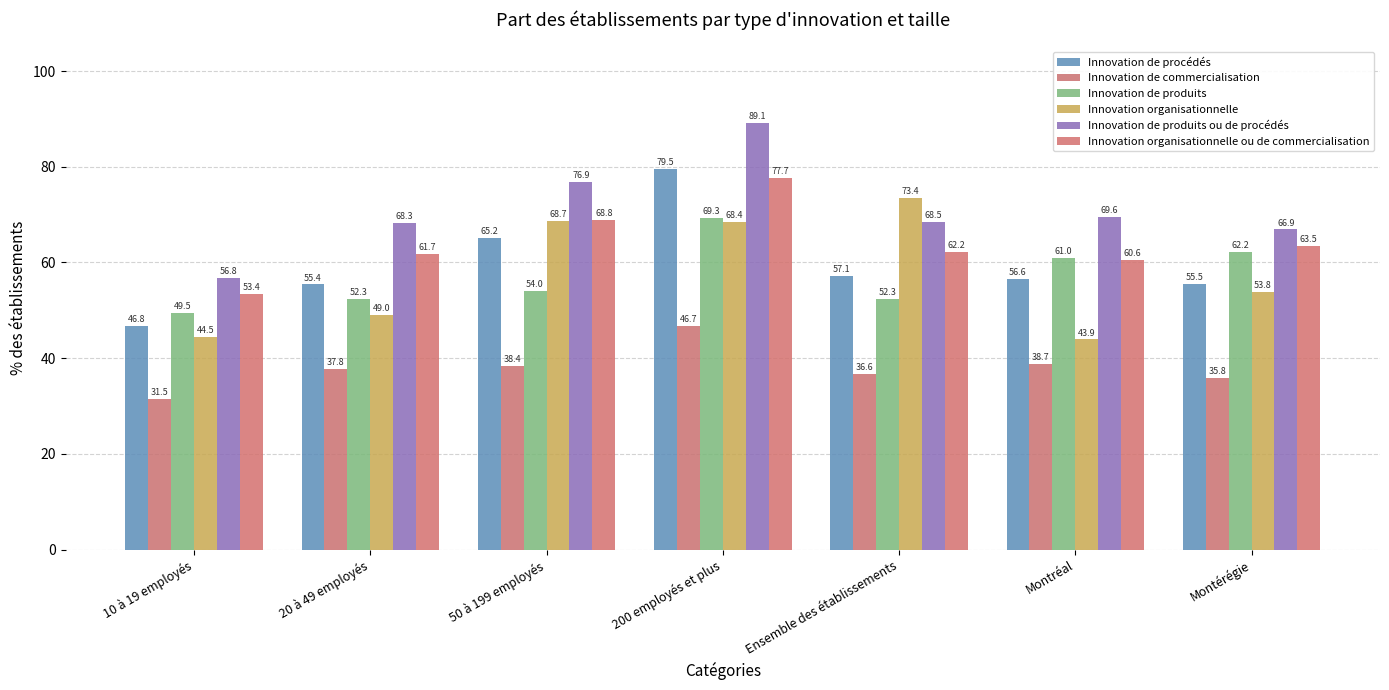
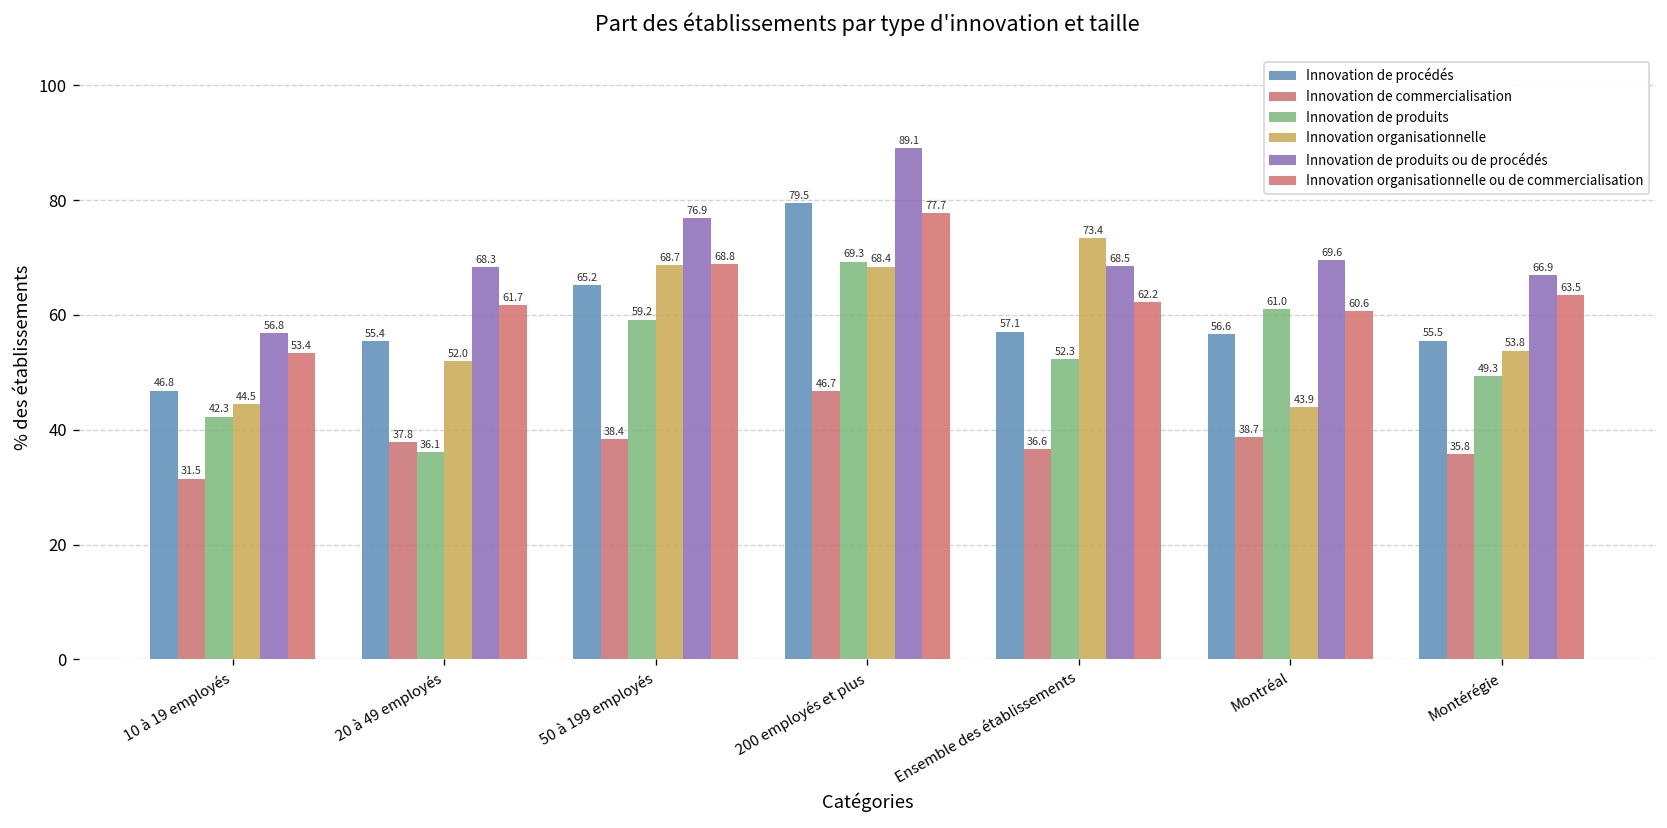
  {
    "Innovation de produits": {
-     "10 à 19 employés": 49.5,
-     "20 à 49 employés": 52.3,
-     "50 à 199 employés": 54.0,
+     "10 à 19 employés": 42.3,
+     "20 à 49 employés": 36.1,
+     "50 à 199 employés": 59.2,
      "200 employés et plus": 69.3,
      "Ensemble des établissements": 52.3,
      "Montréal": 61.0,
-     "Montérégie": 62.2
+     "Montérégie": 49.3
    },
    "Innovation organisationnelle": {
      "10 à 19 employés": 44.5,
-     "20 à 49 employés": 49.0,
+     "20 à 49 employés": 52.0,
      "50 à 199 employés": 68.7,
      "200 employés et plus": 68.4,
      "Ensemble des établissements": 73.4,
      "Montréal": 43.9,
      "Montérégie": 53.8
    }
  }
